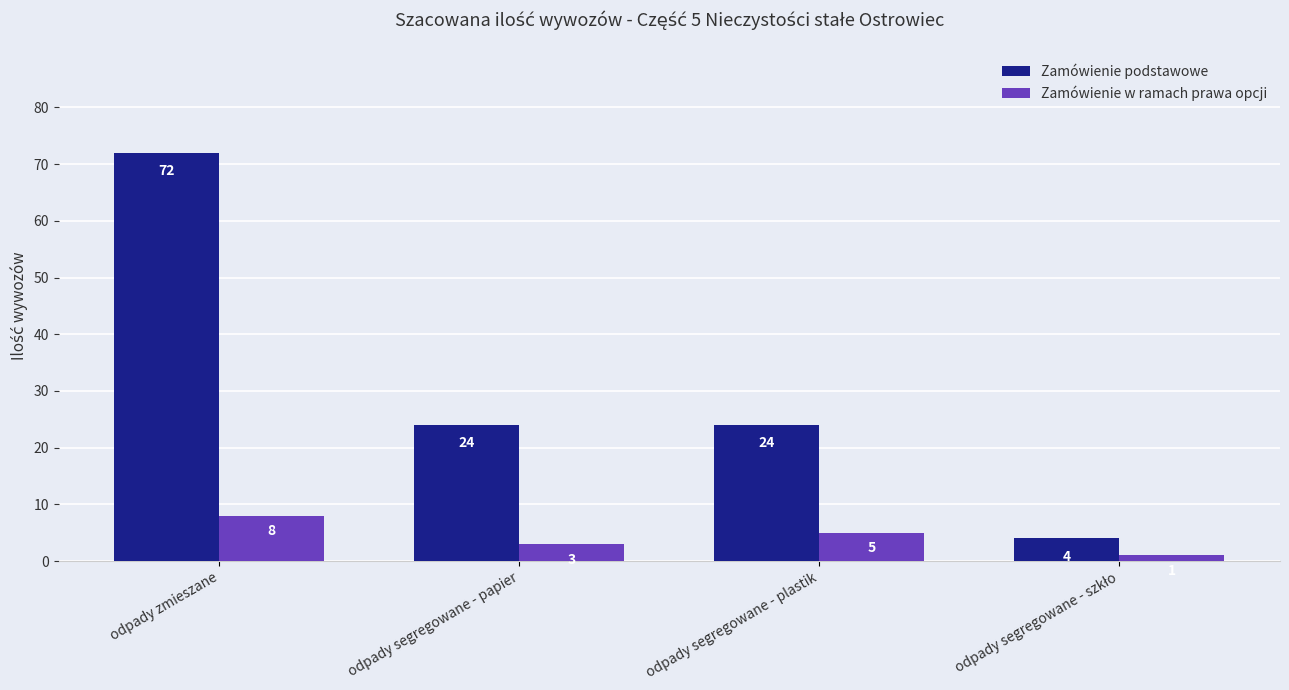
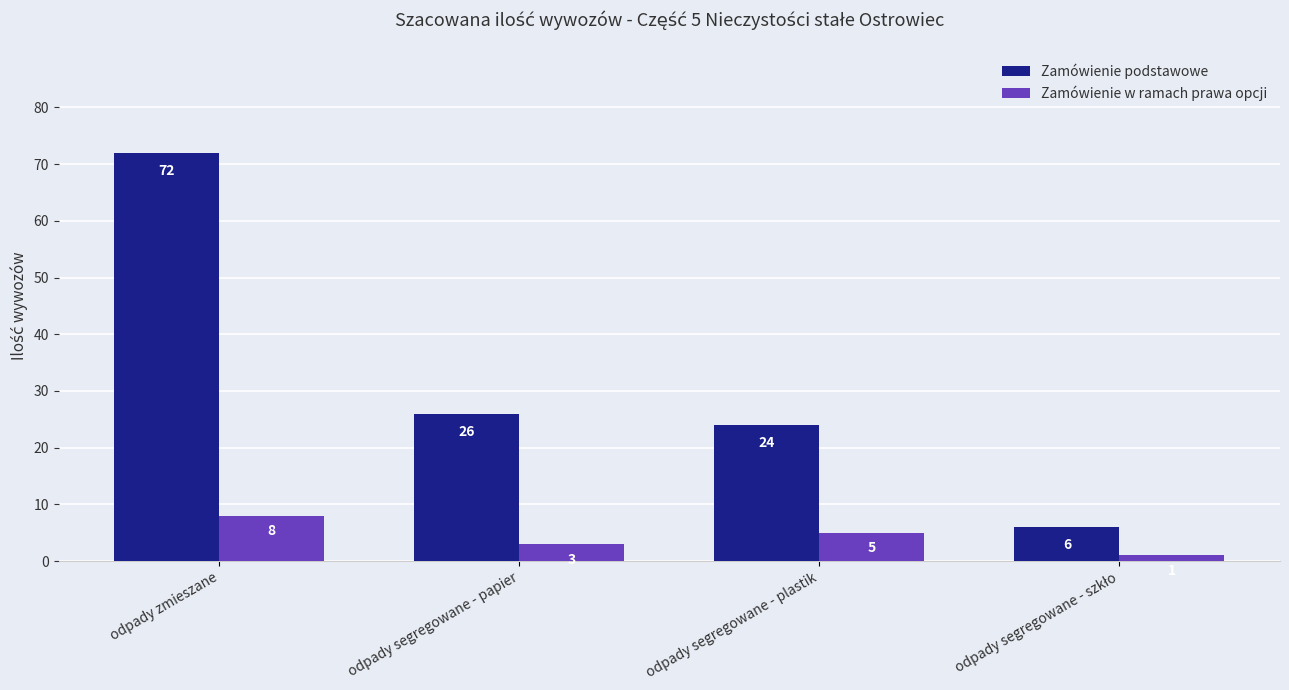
  {
    "Zamówienie podstawowe": {
      "odpady zmieszane": 72,
-     "odpady segregowane - papier": 24,
+     "odpady segregowane - papier": 26,
      "odpady segregowane - plastik": 24,
-     "odpady segregowane - szkło": 4
+     "odpady segregowane - szkło": 6
    },
    "Zamówienie w ramach prawa opcji": {
      "odpady zmieszane": 8,
      "odpady segregowane - papier": 3,
      "odpady segregowane - plastik": 5
    }
  }
